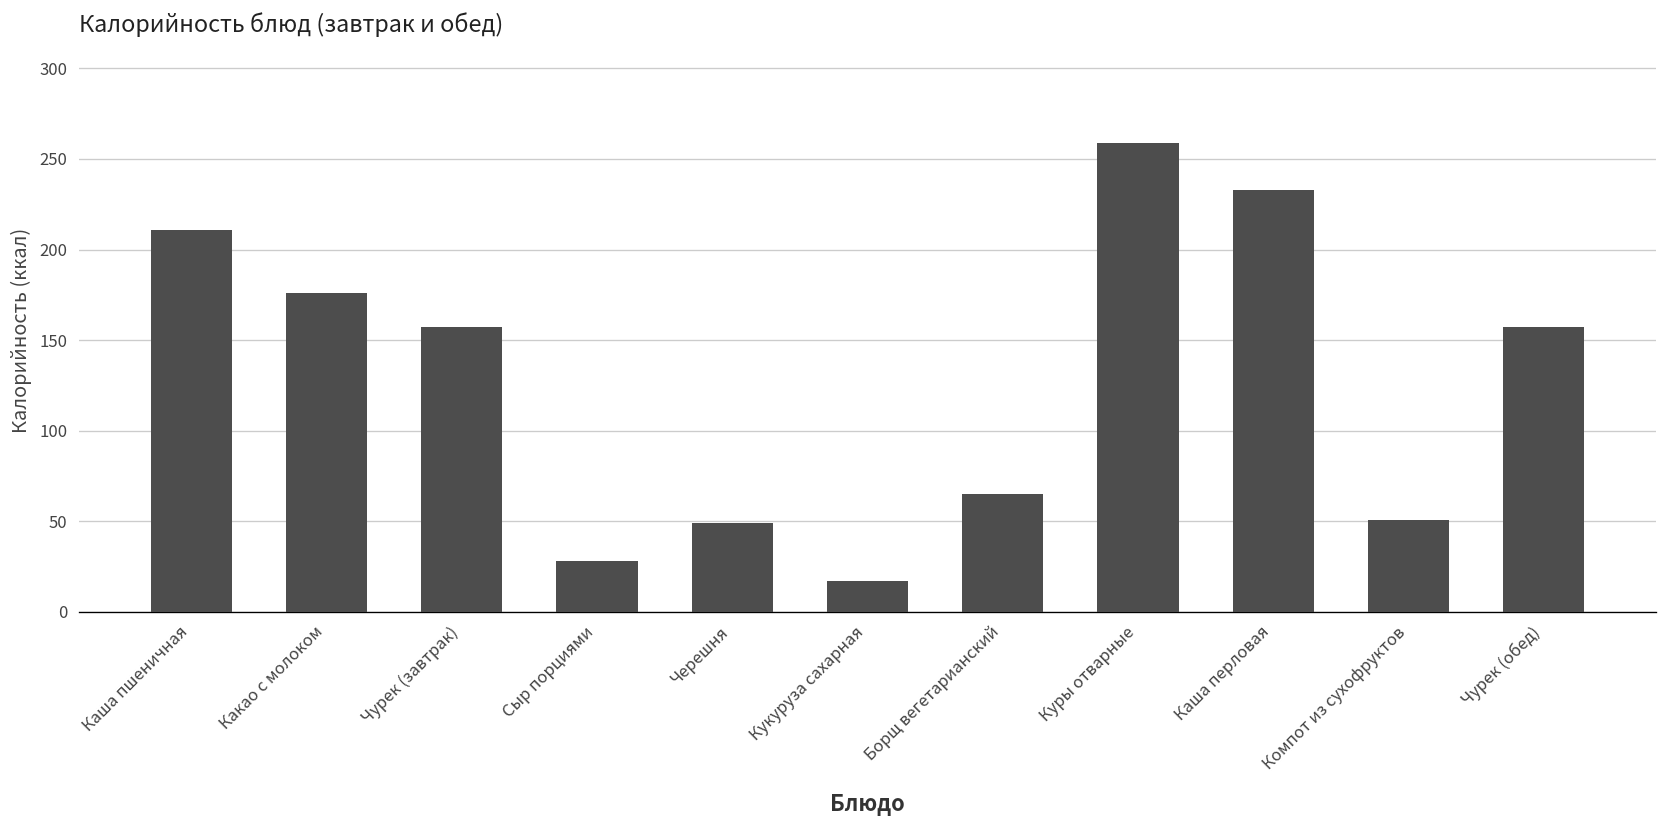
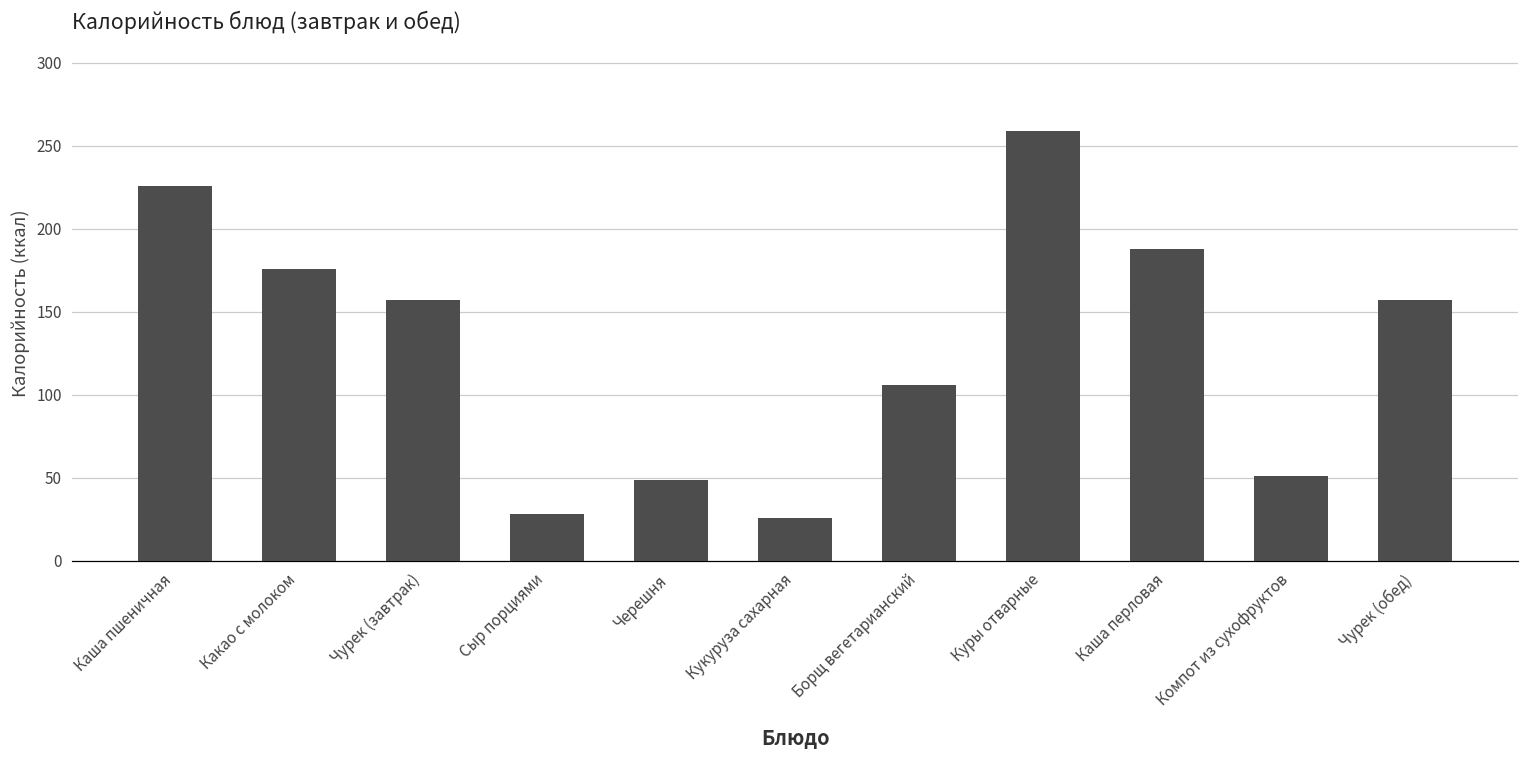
  {
-   "Каша пшеничная": 211,
+   "Каша пшеничная": 226,
    "Какао с молоком": 176,
    "Чурек (завтрак)": 157,
    "Сыр порциями": 28,
    "Черешня": 49,
-   "Кукуруза сахарная": 17,
-   "Борщ вегетарианский": 65,
+   "Кукуруза сахарная": 26,
+   "Борщ вегетарианский": 106,
    "Куры отварные": 259,
-   "Каша перловая": 233,
+   "Каша перловая": 188,
    "Компот из сухофруктов": 51,
    "Чурек (обед)": 157
  }
